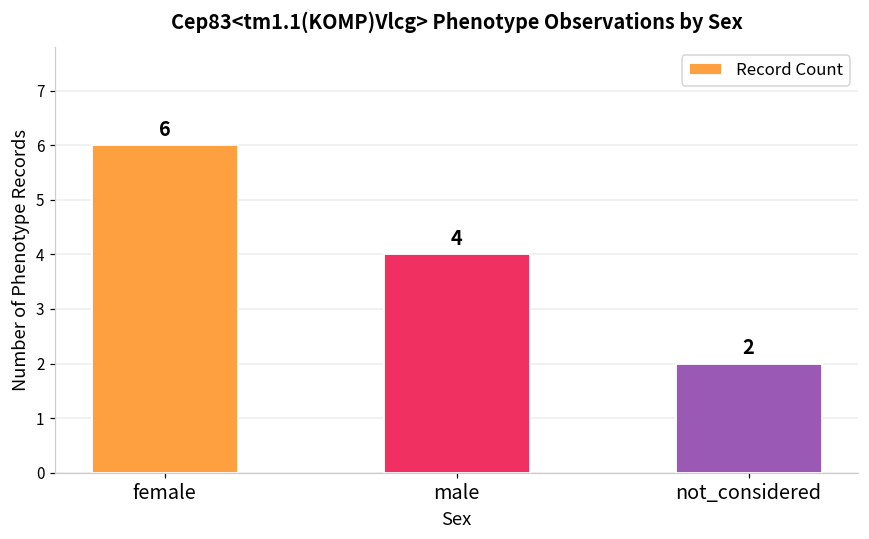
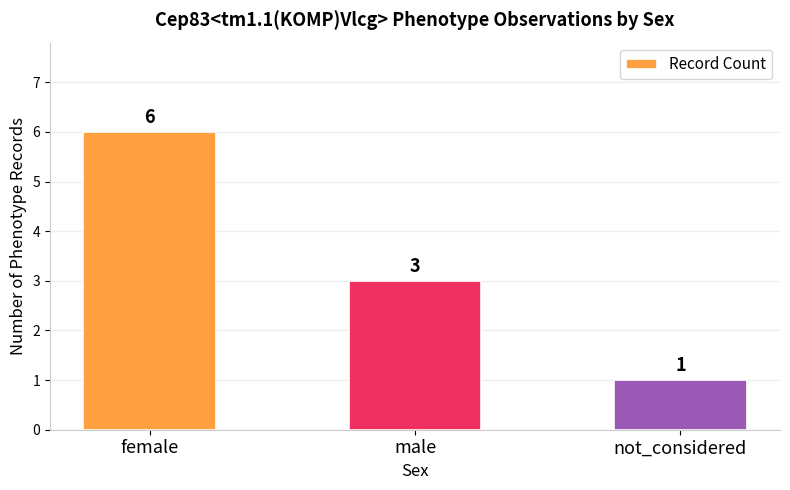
  {
    "female": 6,
-   "male": 4,
-   "not_considered": 2
+   "male": 3,
+   "not_considered": 1
  }
